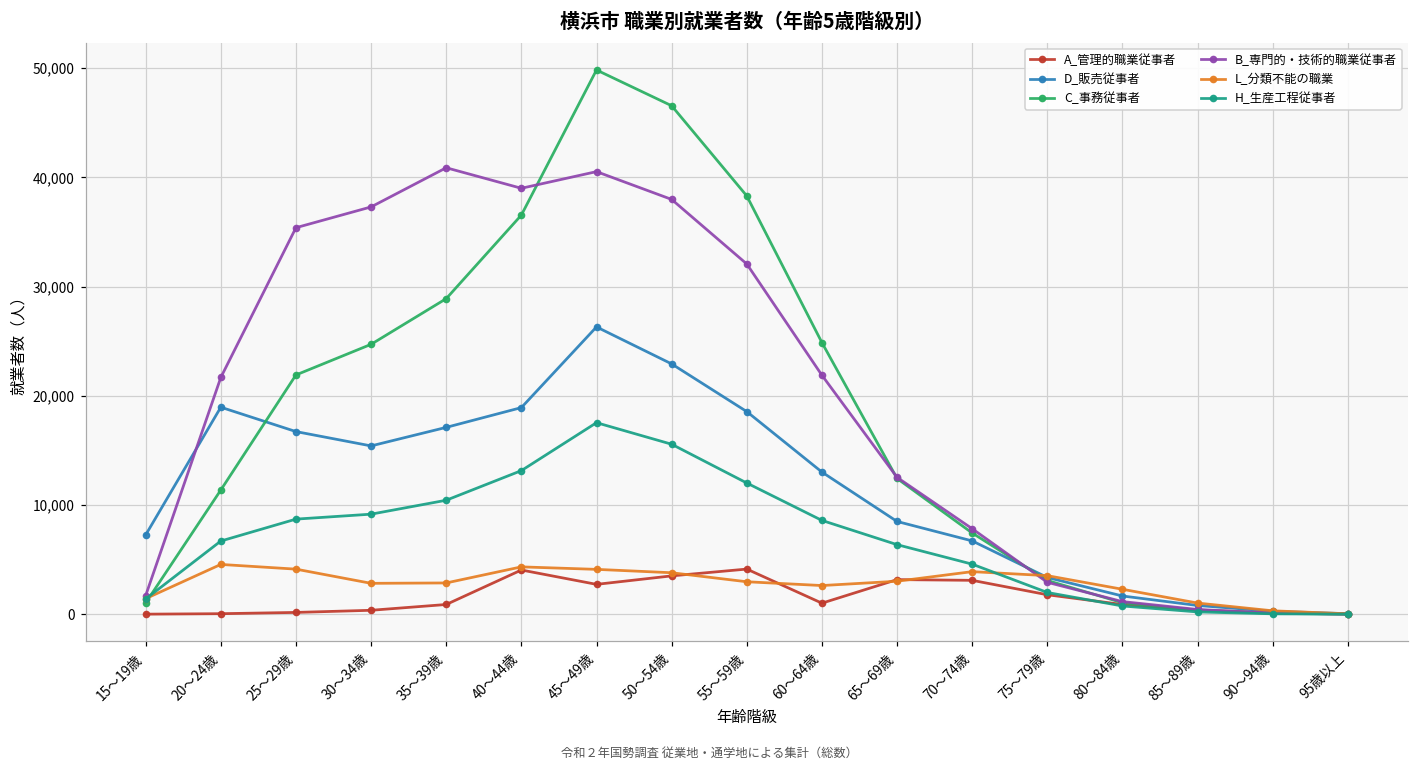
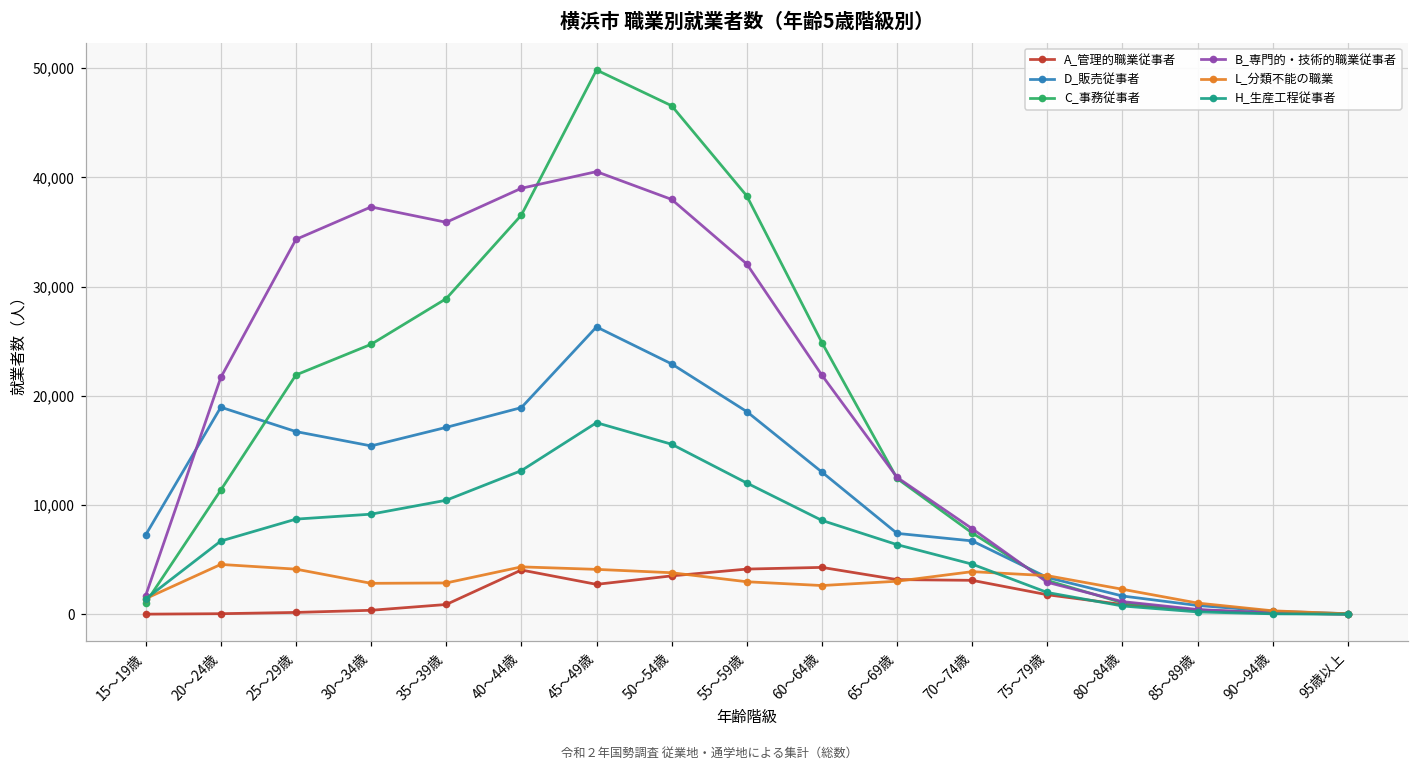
  {
    "A_管理的職業従事者": {
      "15～19歳": "0",
      "20～24歳": "0",
      "25～29歳": "0",
      "30～34歳": "0",
      "35～39歳": "1,000",
      "40～44歳": "4,000",
      "45～49歳": "3,000",
      "50～54歳": "4,000",
      "55～59歳": "4,000",
-     "60～64歳": "1,000",
+     "60～64歳": "4,000",
      "70～74歳": "3,000"
    },
    "D_販売従事者": {
      "15～19歳": "7,000",
      "20～24歳": "19,000",
      "25～29歳": "17,000",
      "30～34歳": "15,000",
      "35～39歳": "17,000",
      "40～44歳": "19,000",
      "45～49歳": "26,000",
      "50～54歳": "23,000",
      "55～59歳": "19,000",
      "60～64歳": "13,000",
-     "65～69歳": "8,000",
+     "65～69歳": "7,000",
      "70～74歳": "7,000",
      "80～84歳": "2,000"
    },
    "B_専門的・技術的職業従事者": {
      "15～19歳": "2,000",
      "20～24歳": "22,000",
-     "25～29歳": "35,000",
+     "25～29歳": "34,000",
      "30～34歳": "37,000",
-     "35～39歳": "41,000",
+     "35～39歳": "36,000",
      "40～44歳": "39,000",
      "45～49歳": "41,000",
      "50～54歳": "38,000",
      "55～59歳": "32,000",
      "60～64歳": "22,000",
      "70～74歳": "8,000"
    },
    "L_分類不能の職業": {
      "20～24歳": "5,000",
      "25～29歳": "4,000",
      "30～34歳": "3,000",
      "35～39歳": "3,000",
      "40～44歳": "4,000",
      "45～49歳": "4,000",
      "50～54歳": "4,000",
      "55～59歳": "3,000",
      "60～64歳": "3,000",
      "70～74歳": "4,000",
      "80～84歳": "2,000"
    }
  }
